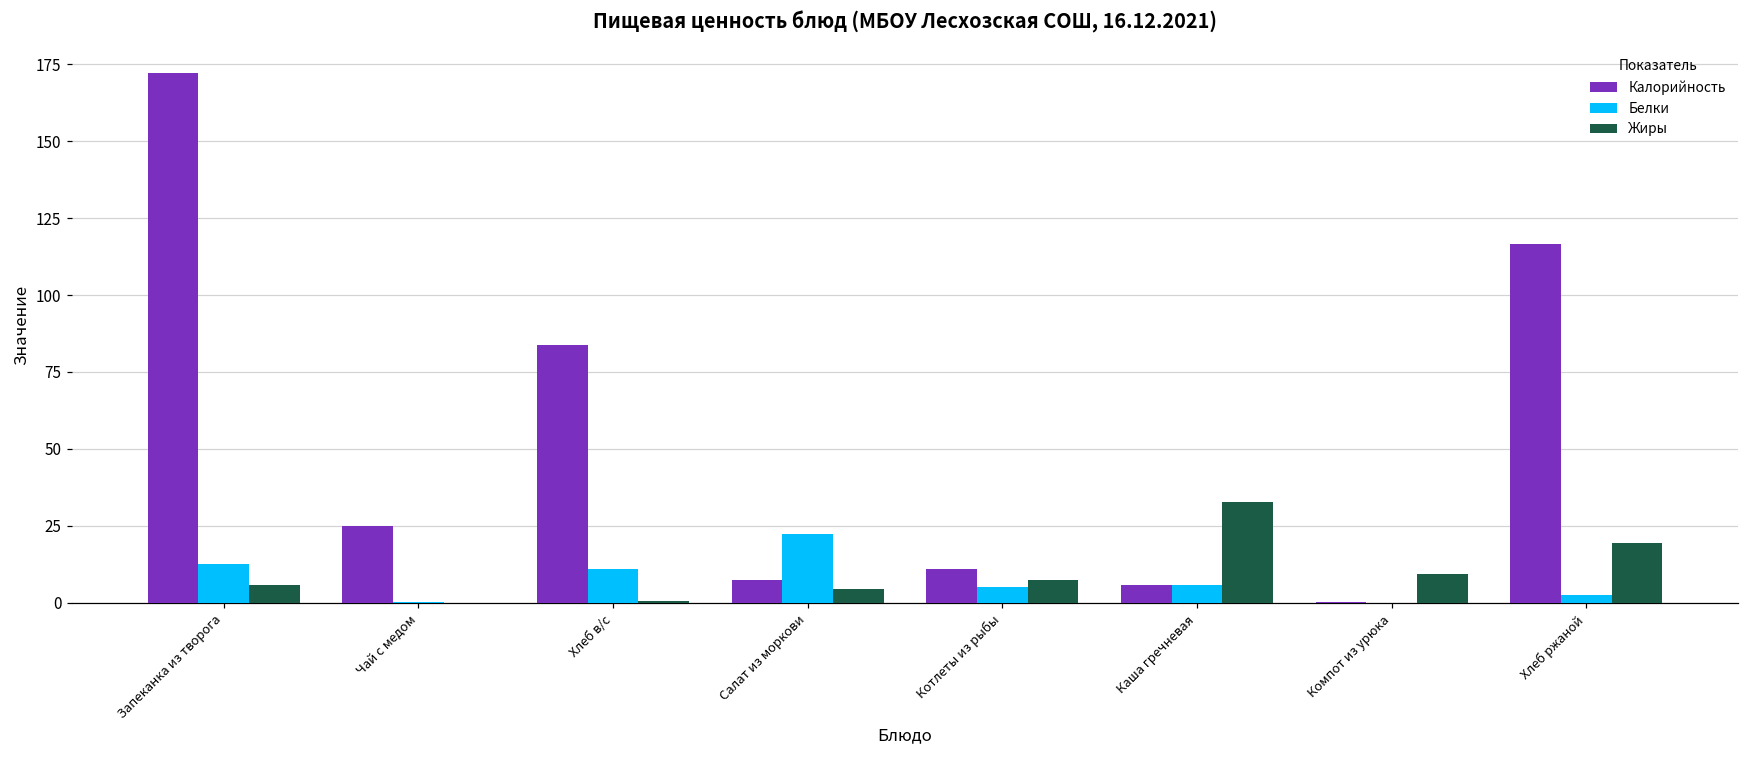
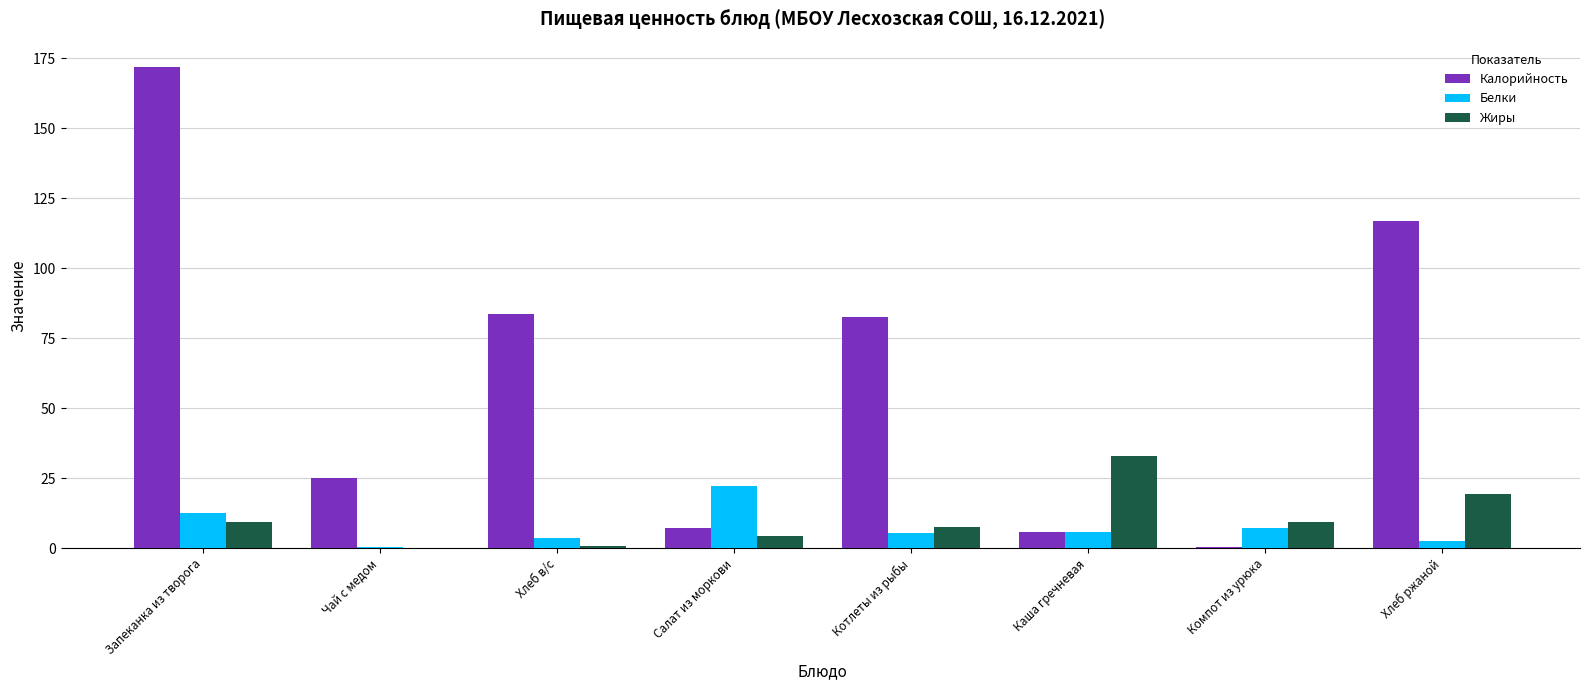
  {
    "Калорийность": {
      "Запеканка из творога": 172,
      "Чай с медом": 25,
      "Хлеб в/с": 84,
      "Салат из моркови": 7,
-     "Котлеты из рыбы": 11,
+     "Котлеты из рыбы": 82,
      "Каша гречневая": 6,
      "Хлеб ржаной": 117
    },
    "Белки": {
      "Запеканка из творога": 13,
-     "Хлеб в/с": 11,
+     "Хлеб в/с": 3,
      "Салат из моркови": 22,
      "Котлеты из рыбы": 5,
      "Каша гречневая": 6,
-     "Компот из урюка": 0,
+     "Компот из урюка": 7,
      "Хлеб ржаной": 3
    },
    "Жиры": {
-     "Запеканка из творога": 6,
+     "Запеканка из творога": 9,
      "Салат из моркови": 4,
      "Котлеты из рыбы": 7,
      "Каша гречневая": 33,
      "Компот из урюка": 9,
      "Хлеб ржаной": 19
    }
  }
